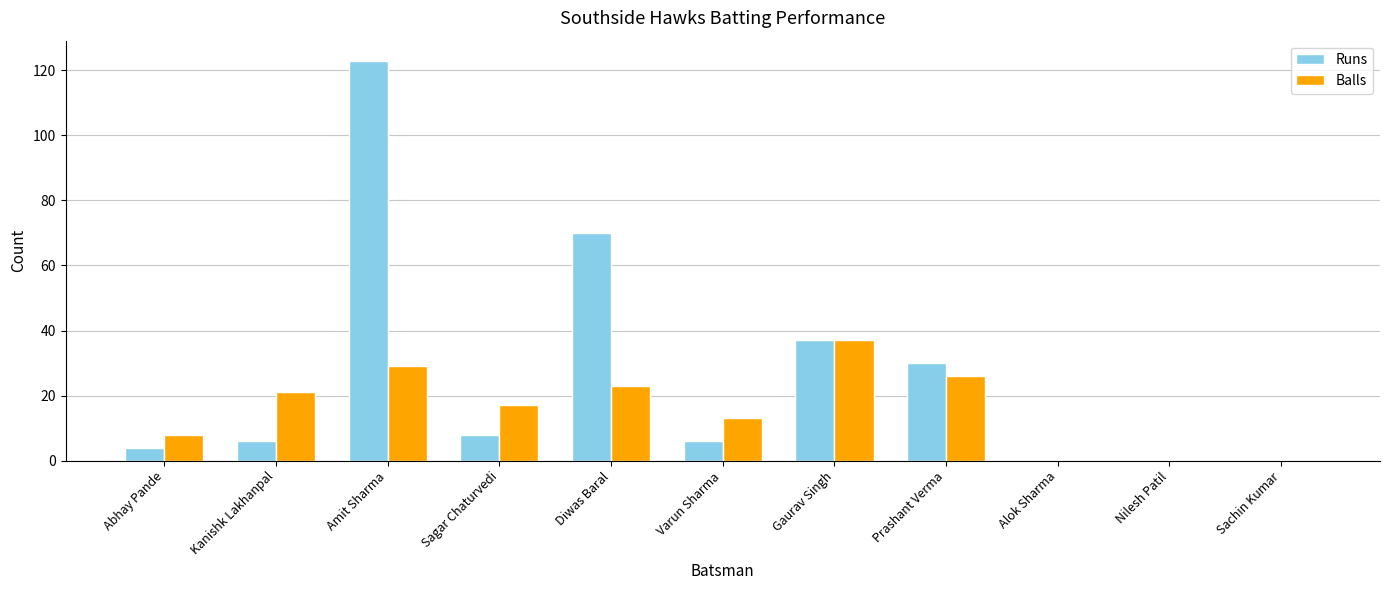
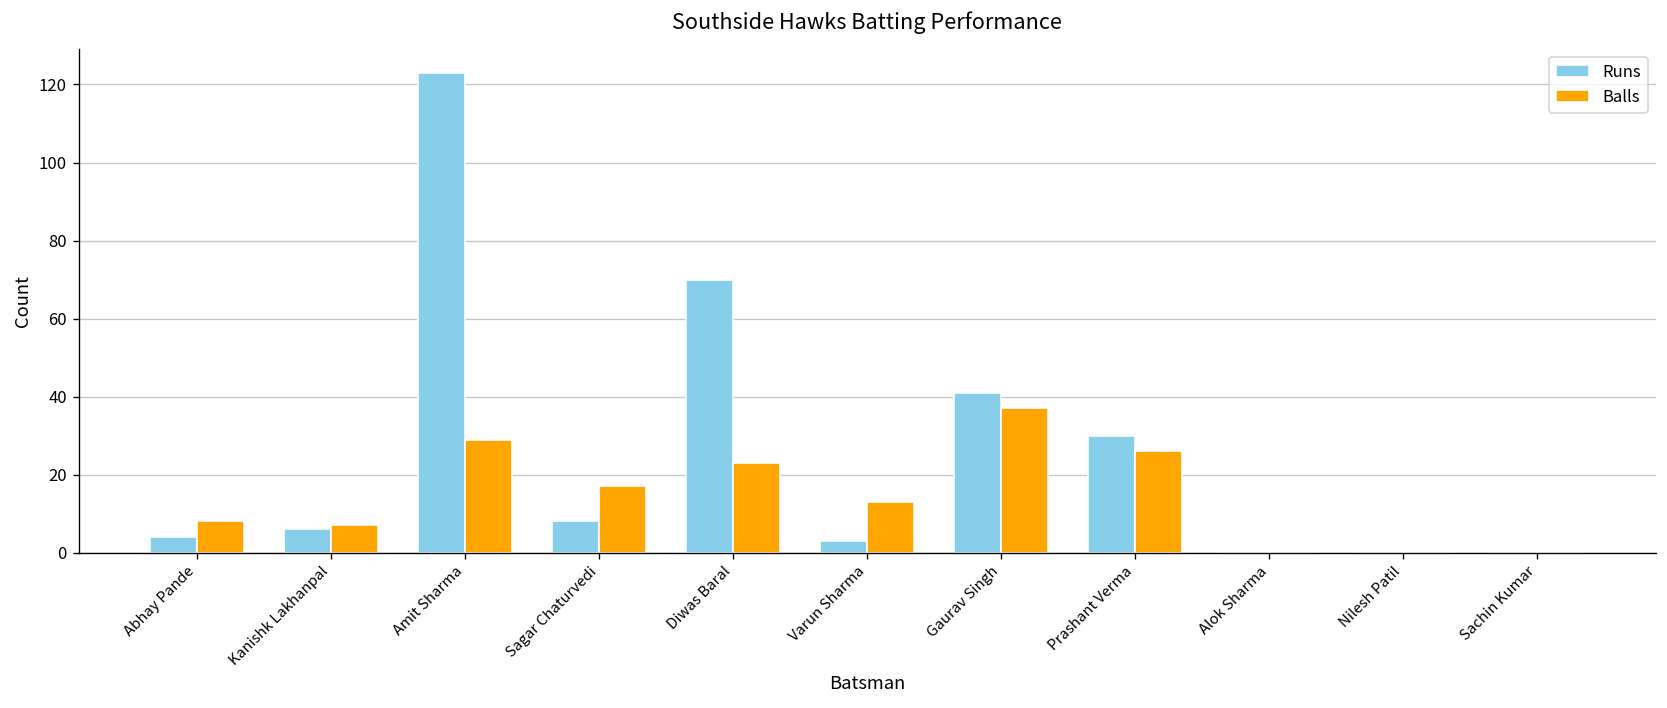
  {
    "Runs": {
      "Abhay Pande": 4,
      "Kanishk Lakhanpal": 6,
      "Amit Sharma": 123,
      "Sagar Chaturvedi": 8,
      "Diwas Baral": 70,
-     "Varun Sharma": 6,
-     "Gaurav Singh": 37,
+     "Varun Sharma": 3,
+     "Gaurav Singh": 41,
      "Prashant Verma": 30,
      "Alok Sharma": 0,
      "Nilesh Patil": 0,
      "Sachin Kumar": 0
    },
    "Balls": {
      "Abhay Pande": 8,
-     "Kanishk Lakhanpal": 21,
+     "Kanishk Lakhanpal": 7,
      "Amit Sharma": 29,
      "Sagar Chaturvedi": 17,
      "Diwas Baral": 23,
      "Varun Sharma": 13,
      "Gaurav Singh": 37,
      "Prashant Verma": 26,
      "Alok Sharma": 0,
      "Nilesh Patil": 0,
      "Sachin Kumar": 0
    }
  }
